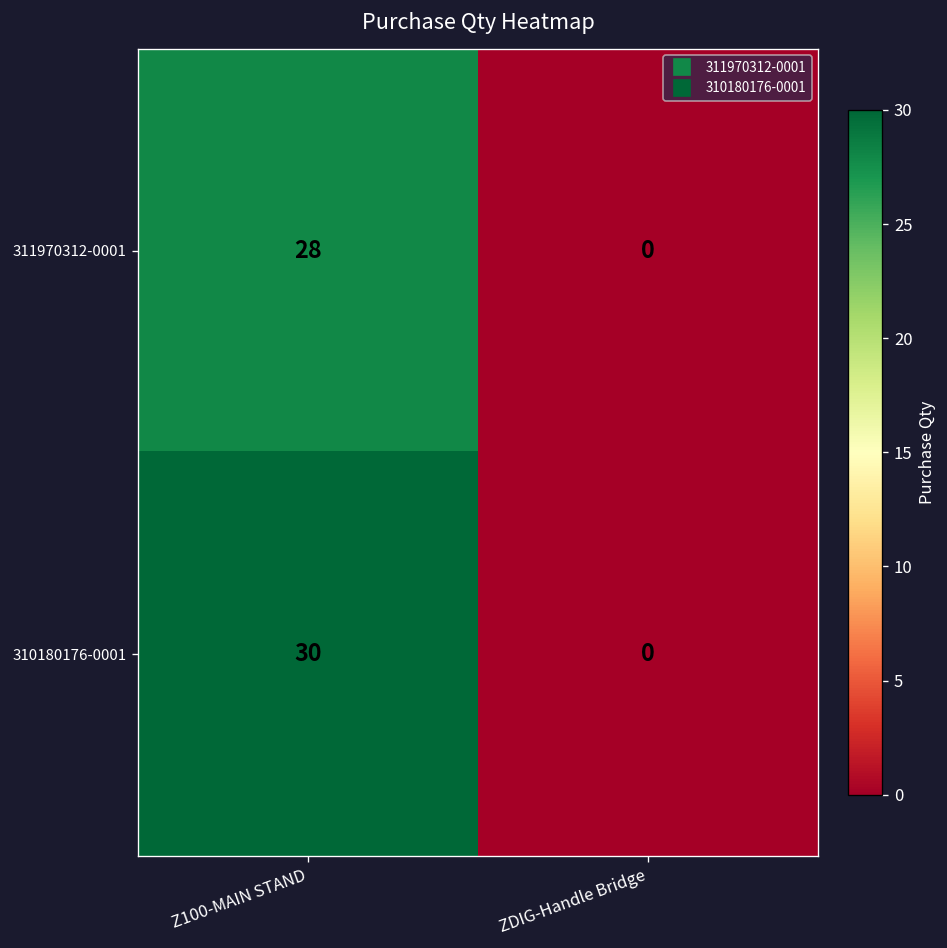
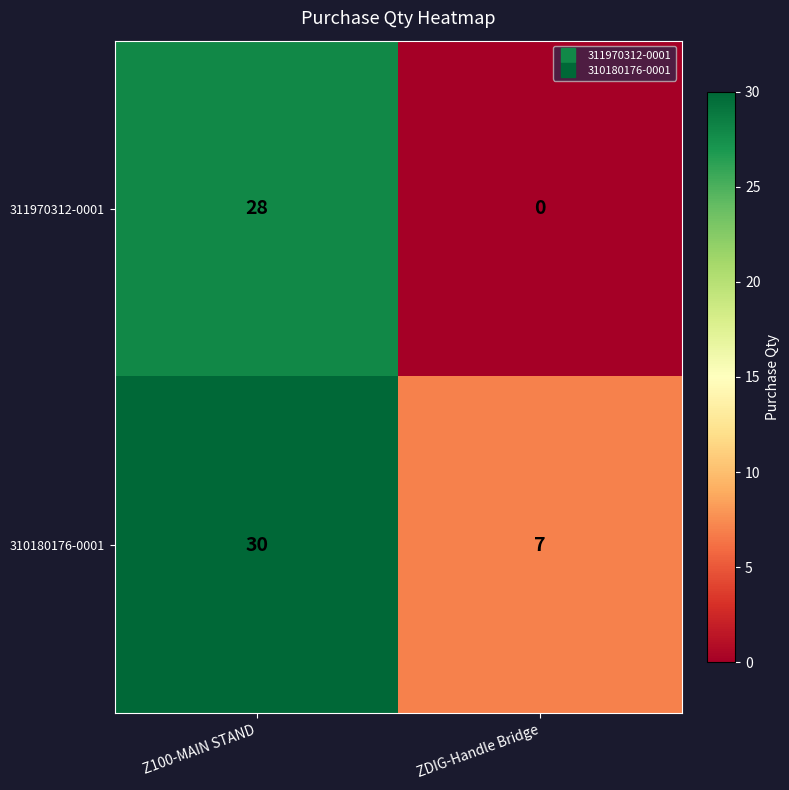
  {
    "311970312-0001": {
      "Z100-MAIN STAND": 28,
      "ZDIG-Handle Bridge": 0
    },
    "310180176-0001": {
      "Z100-MAIN STAND": 30,
-     "ZDIG-Handle Bridge": 0
+     "ZDIG-Handle Bridge": 7
    }
  }
